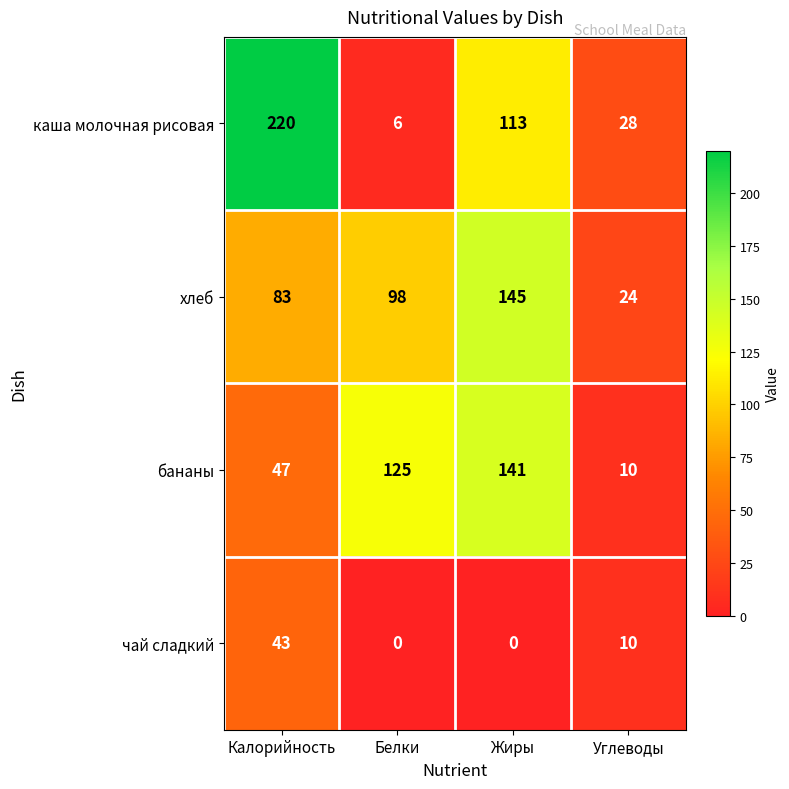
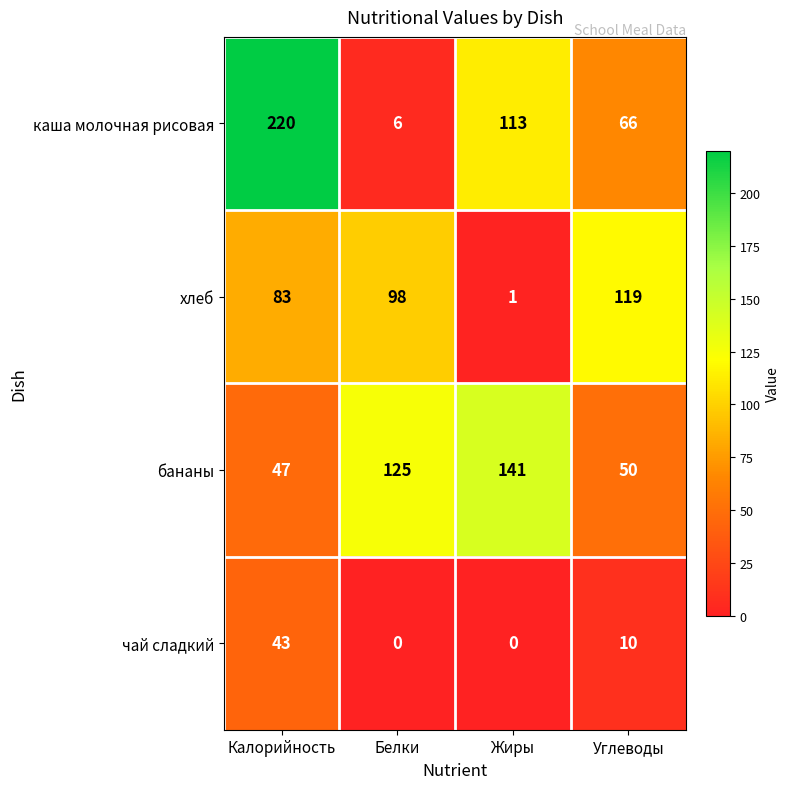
  {
    "каша молочная рисовая": {
      "Калорийность": 220,
      "Белки": 6,
      "Жиры": 113,
-     "Углеводы": 28
+     "Углеводы": 66
    },
    "хлеб": {
      "Калорийность": 83,
      "Белки": 98,
-     "Жиры": 145,
-     "Углеводы": 24
+     "Жиры": 1,
+     "Углеводы": 119
    },
    "бананы": {
      "Калорийность": 47,
      "Белки": 125,
      "Жиры": 141,
-     "Углеводы": 10
+     "Углеводы": 50
    },
    "чай сладкий": {
      "Калорийность": 43,
      "Белки": 0,
      "Жиры": 0,
      "Углеводы": 10
    }
  }
